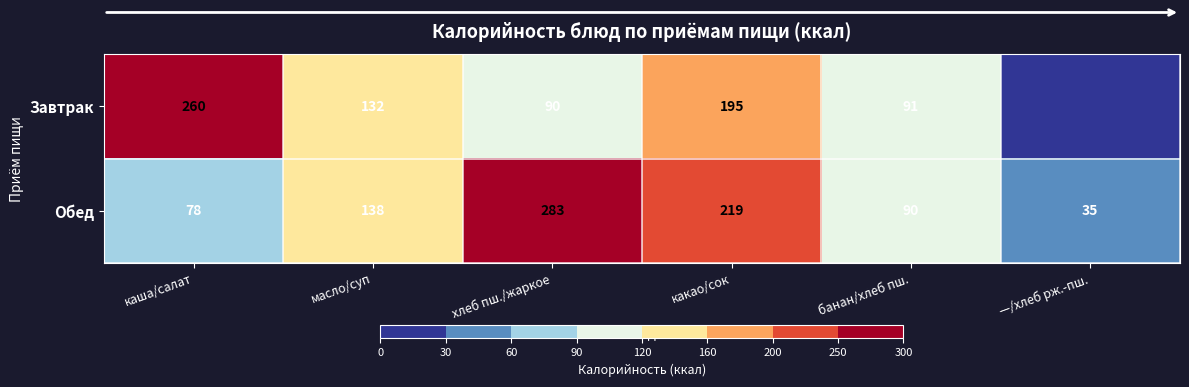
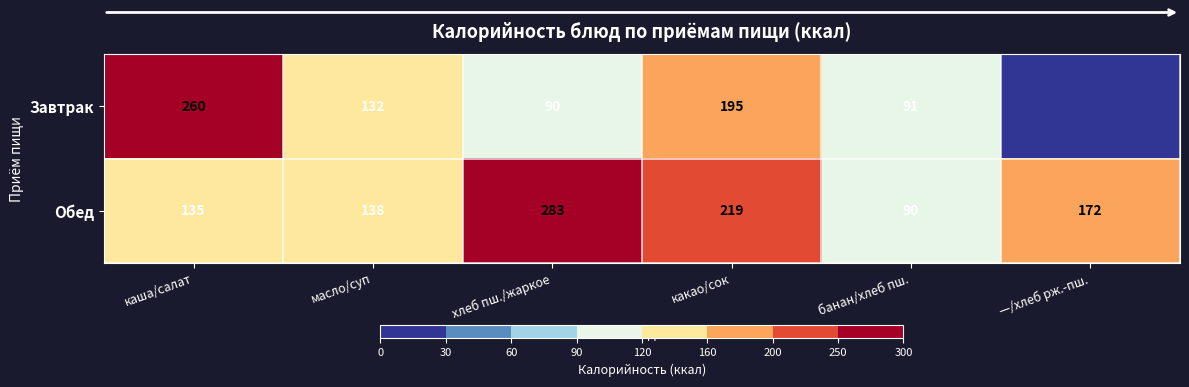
  {
    "Завтрак": {
      "каша/салат": 260,
      "масло/суп": 132,
      "какао/сок": 195
    },
    "Обед": {
-     "каша/салат": 78,
+     "каша/салат": 135,
      "масло/суп": 138,
      "хлеб пш./жаркое": 283,
      "какао/сок": 219,
-     "—/хлеб рж.-пш.": 35
+     "—/хлеб рж.-пш.": 172
    }
  }
